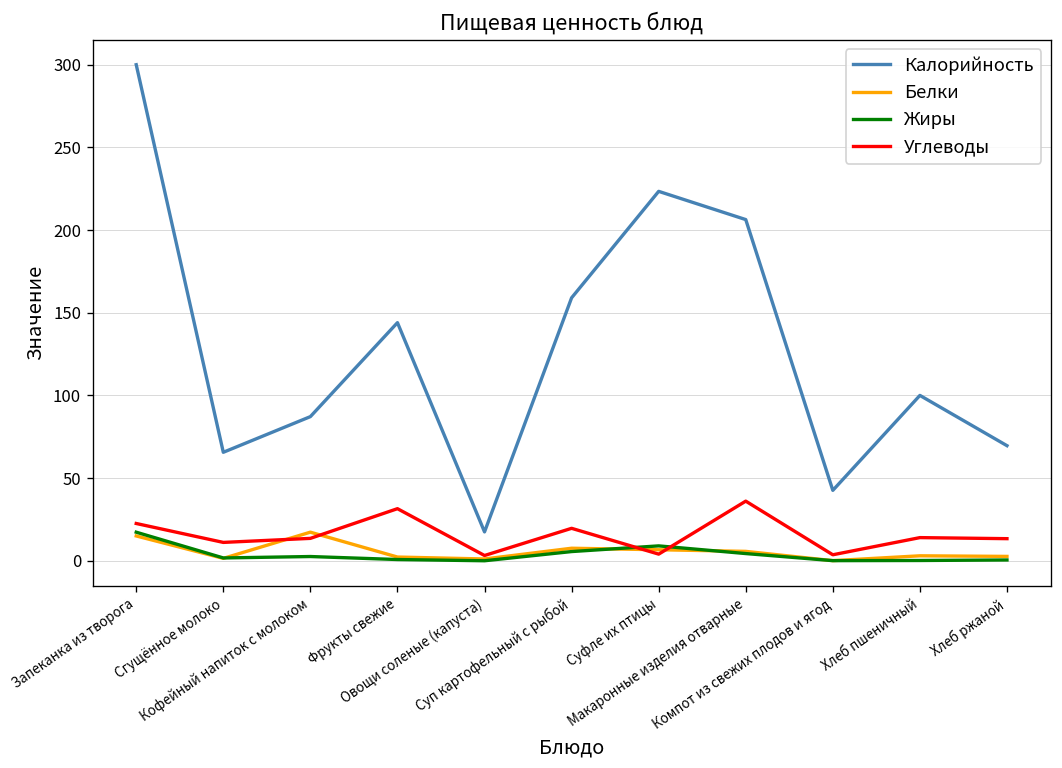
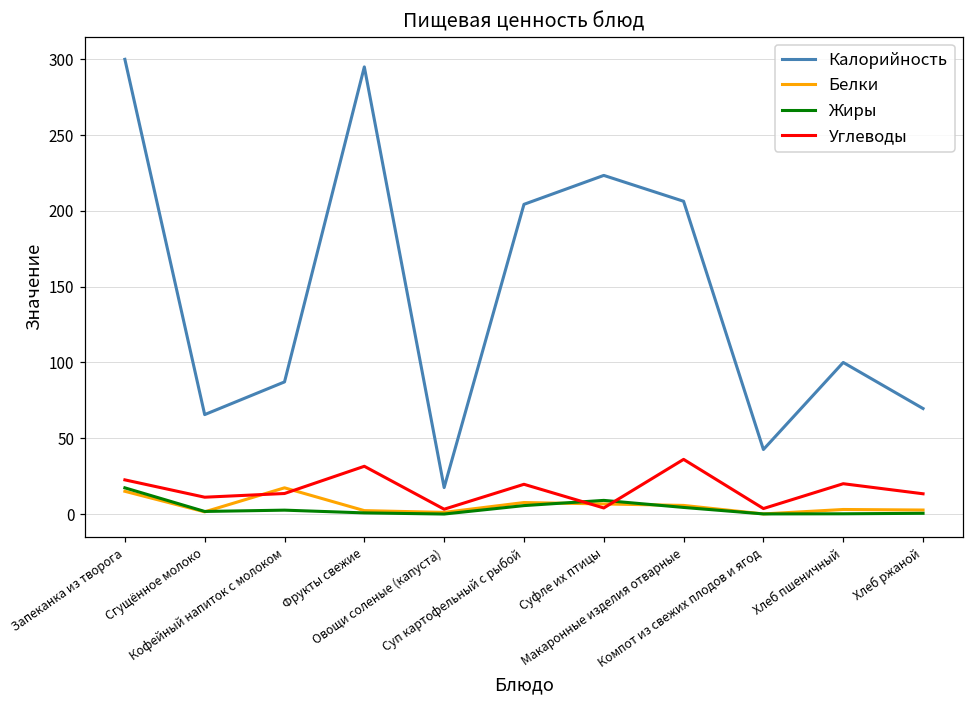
  {
    "Калорийность": {
      "Запеканка из творога": 300,
      "Сгущённое молоко": 66,
      "Кофейный напиток с молоком": 87,
-     "Фрукты свежие": 144,
+     "Фрукты свежие": 295,
      "Овощи соленые (капуста)": 17,
-     "Суп картофельный с рыбой": 159,
+     "Суп картофельный с рыбой": 204,
      "Суфле их птицы": 223,
      "Макаронные изделия отварные": 206,
      "Компот из свежих плодов и ягод": 43,
      "Хлеб пшеничный": 100,
      "Хлеб ржаной": 70
    },
    "Белки": {
      "Запеканка из творога": 15,
      "Кофейный напиток с молоком": 17,
      "Суп картофельный с рыбой": 8,
      "Суфле их птицы": 7,
      "Хлеб пшеничный": 3,
      "Хлеб ржаной": 3
    },
    "Жиры": {
      "Запеканка из творога": 17,
      "Кофейный напиток с молоком": 3,
      "Суп картофельный с рыбой": 6,
      "Суфле их птицы": 9,
      "Хлеб пшеничный": 0,
      "Хлеб ржаной": 0
    },
    "Углеводы": {
      "Запеканка из творога": 23,
      "Сгущённое молоко": 11,
      "Кофейный напиток с молоком": 14,
      "Фрукты свежие": 32,
      "Овощи соленые (капуста)": 3,
      "Суп картофельный с рыбой": 20,
      "Суфле их птицы": 4,
      "Макаронные изделия отварные": 36,
      "Компот из свежих плодов и ягод": 4,
-     "Хлеб пшеничный": 14,
+     "Хлеб пшеничный": 20,
      "Хлеб ржаной": 13
    }
  }
